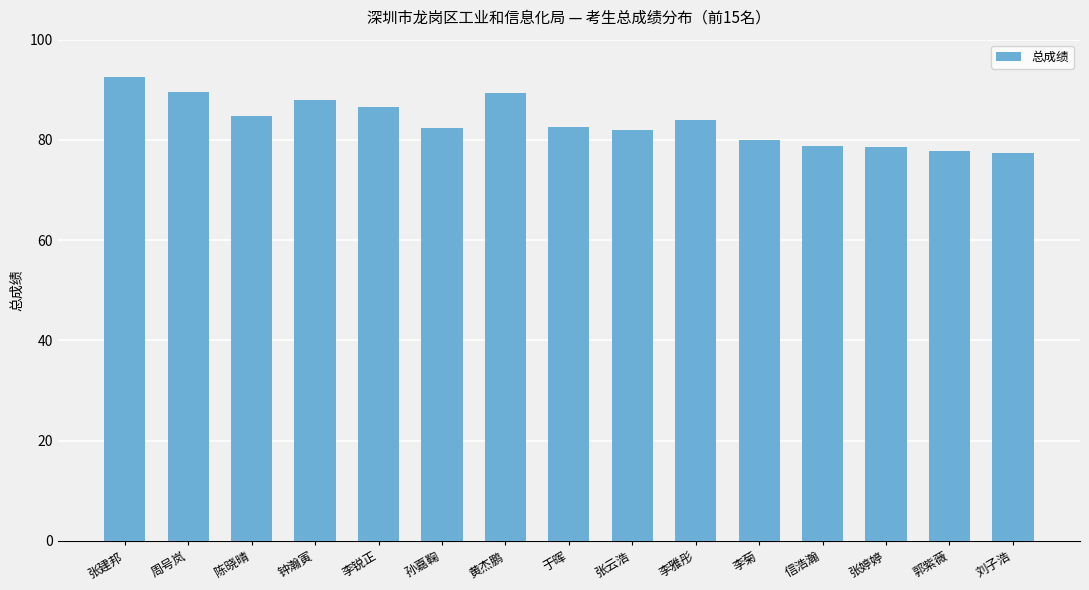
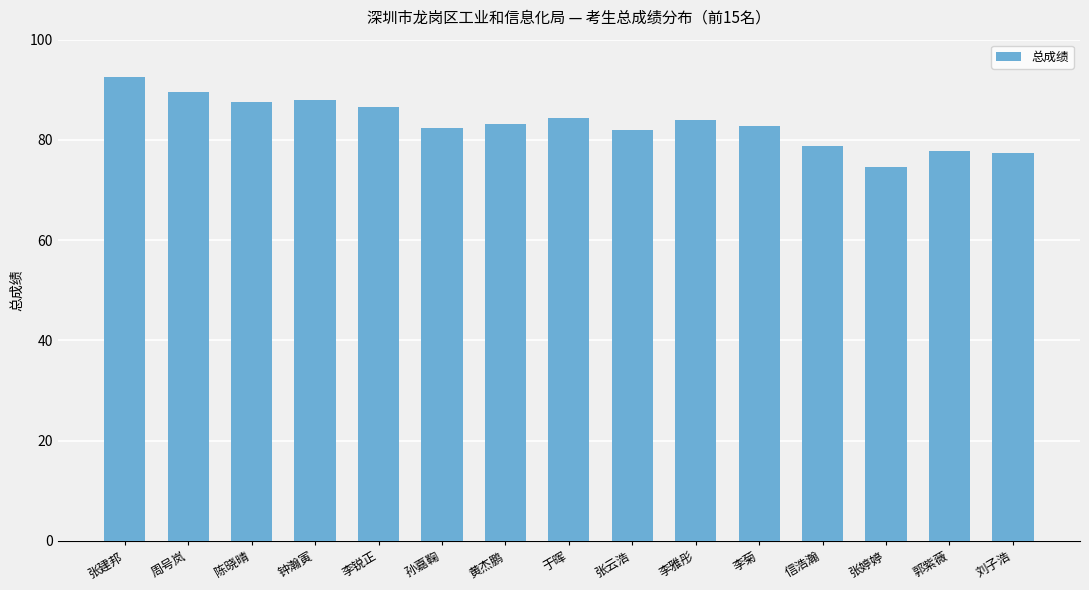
  {
    "张建邦": 93,
    "周号岚": 90,
-   "陈晓晴": 85,
+   "陈晓晴": 88,
    "钟瀚寅": 88,
    "李锐正": 87,
    "孙嘉鞠": 82,
-   "黄杰鹏": 89,
-   "于晖": 83,
+   "黄杰鹏": 83,
+   "于晖": 84,
    "张云浩": 82,
    "李雅彤": 84,
-   "李菊": 80,
+   "李菊": 83,
    "信浩瀚": 79,
-   "张婷婷": 79,
+   "张婷婷": 75,
    "郭紫薇": 78,
    "刘子浩": 77
  }
